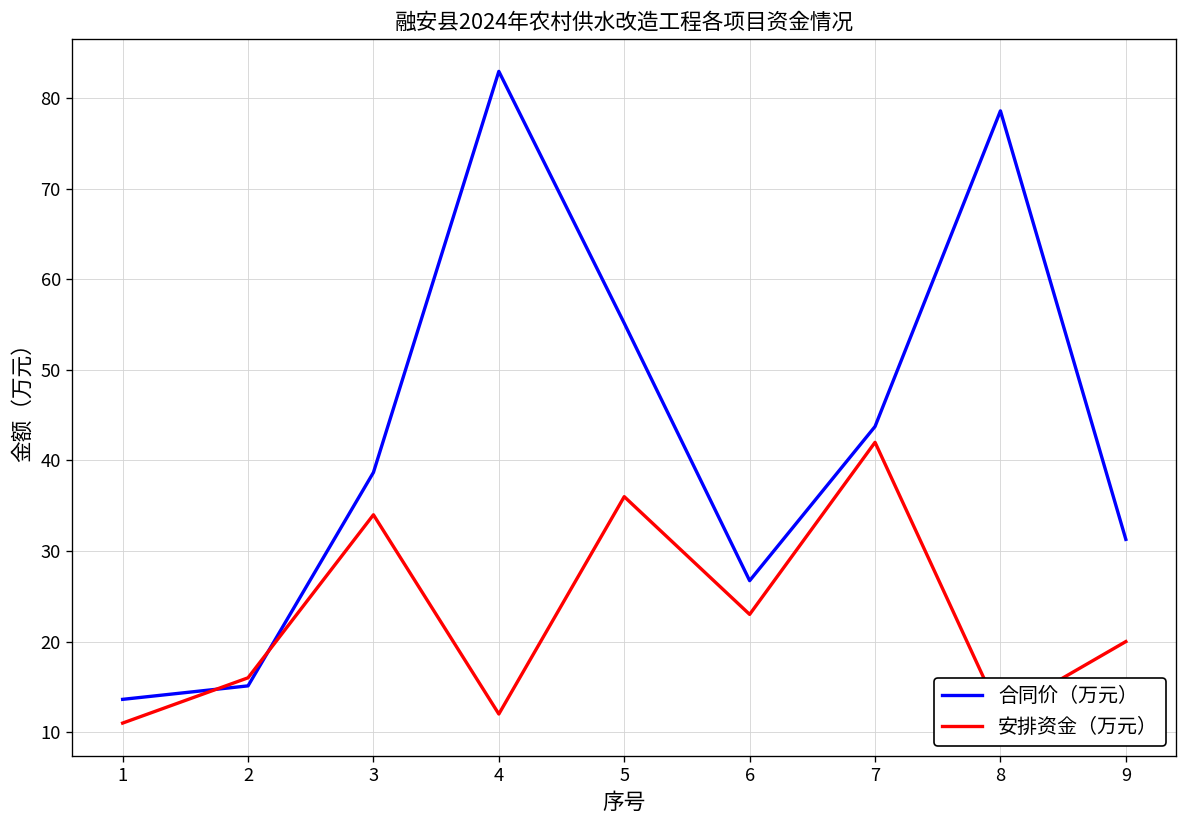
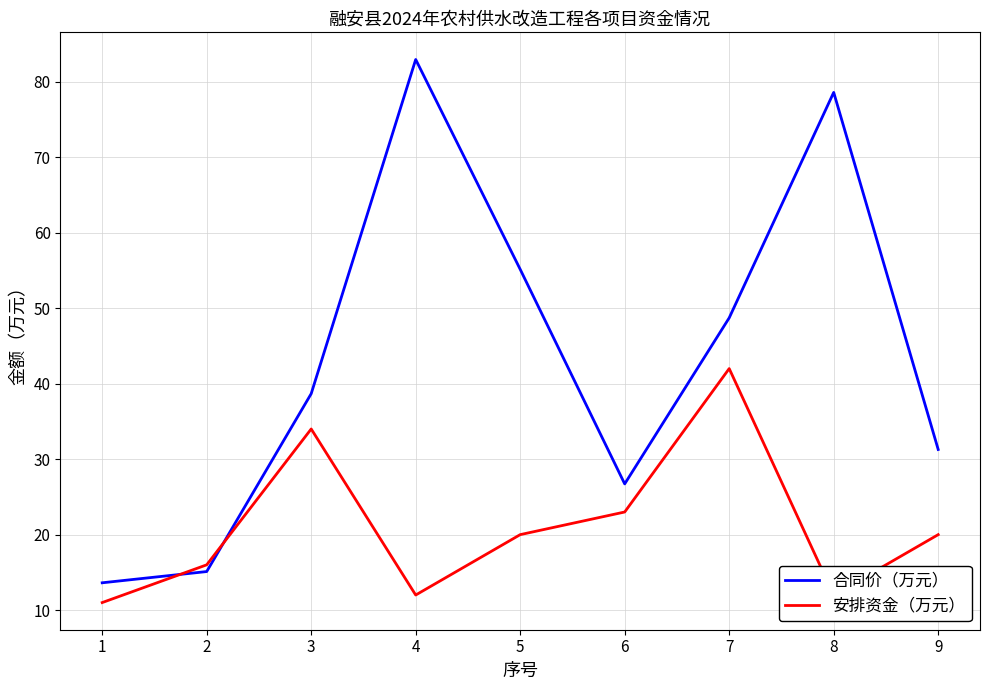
  {
    "合同价（万元）": {
      "1": 14,
      "2": 15,
      "3": 39,
      "4": 83,
      "5": 55,
      "6": 27,
-     "7": 44,
+     "7": 49,
      "8": 79,
      "9": 31
    },
    "安排资金（万元）": {
      "1": 11,
      "2": 16,
      "3": 34,
      "4": 12,
-     "5": 36,
+     "5": 20,
      "6": 23,
      "7": 42,
      "9": 20
    }
  }
